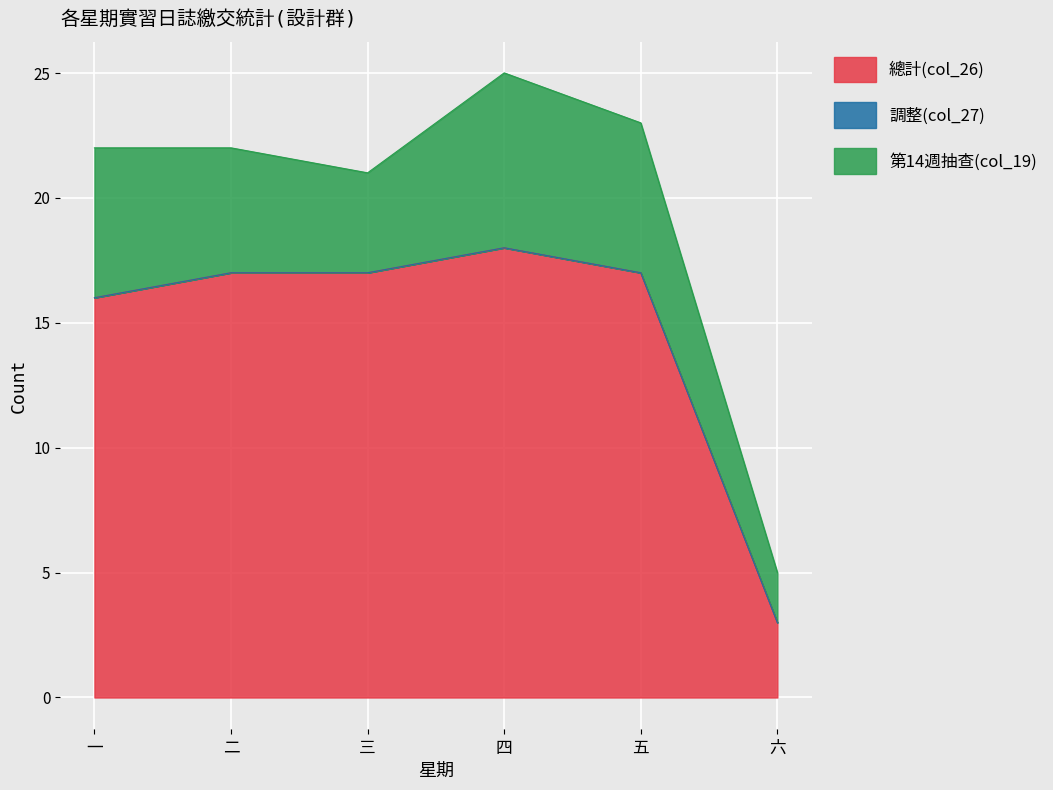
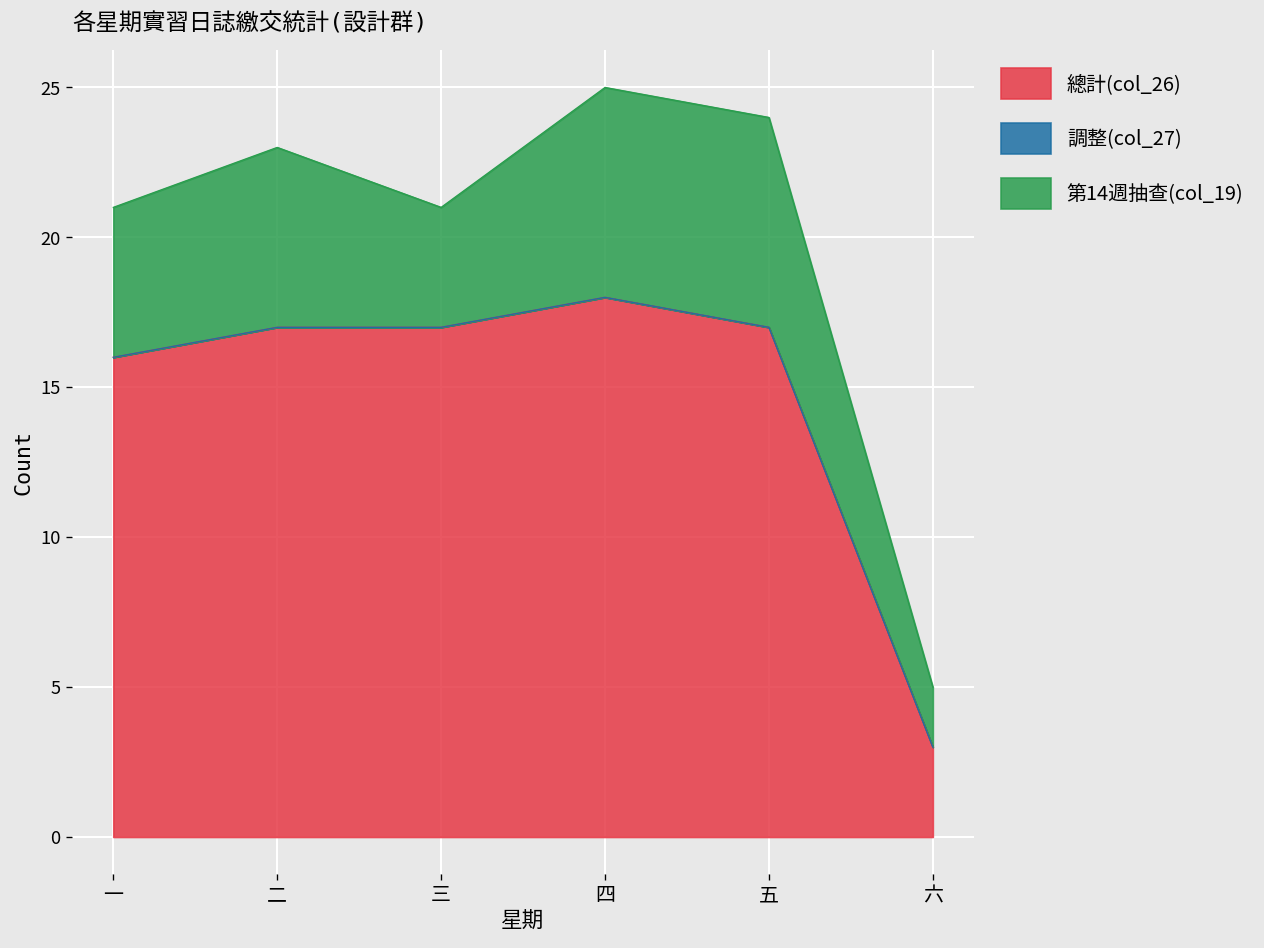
  {
    "調整(col_27)": {
      "一": 16,
      "二": 17,
      "三": 17,
      "四": 18,
      "五": 17,
      "六": 3
    },
    "第14週抽查(col_19)": {
-     "一": 6,
-     "二": 5,
+     "一": 5,
+     "二": 6,
      "三": 4,
      "四": 7,
-     "五": 6,
+     "五": 7,
      "六": 2
    }
  }
